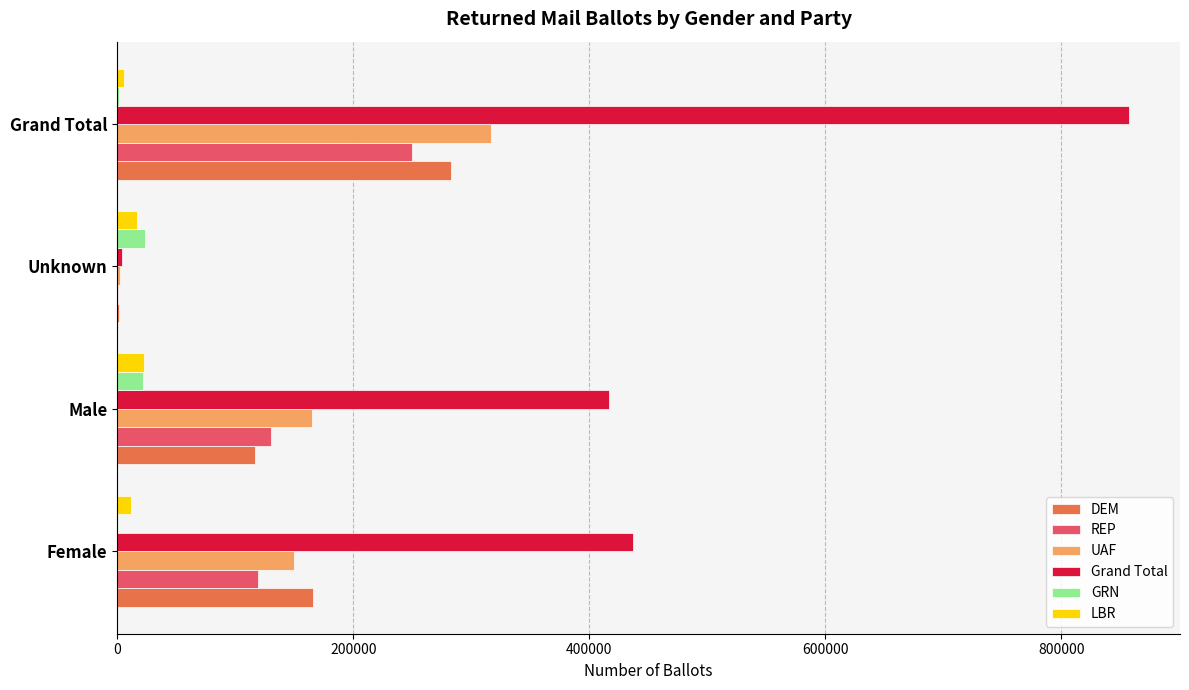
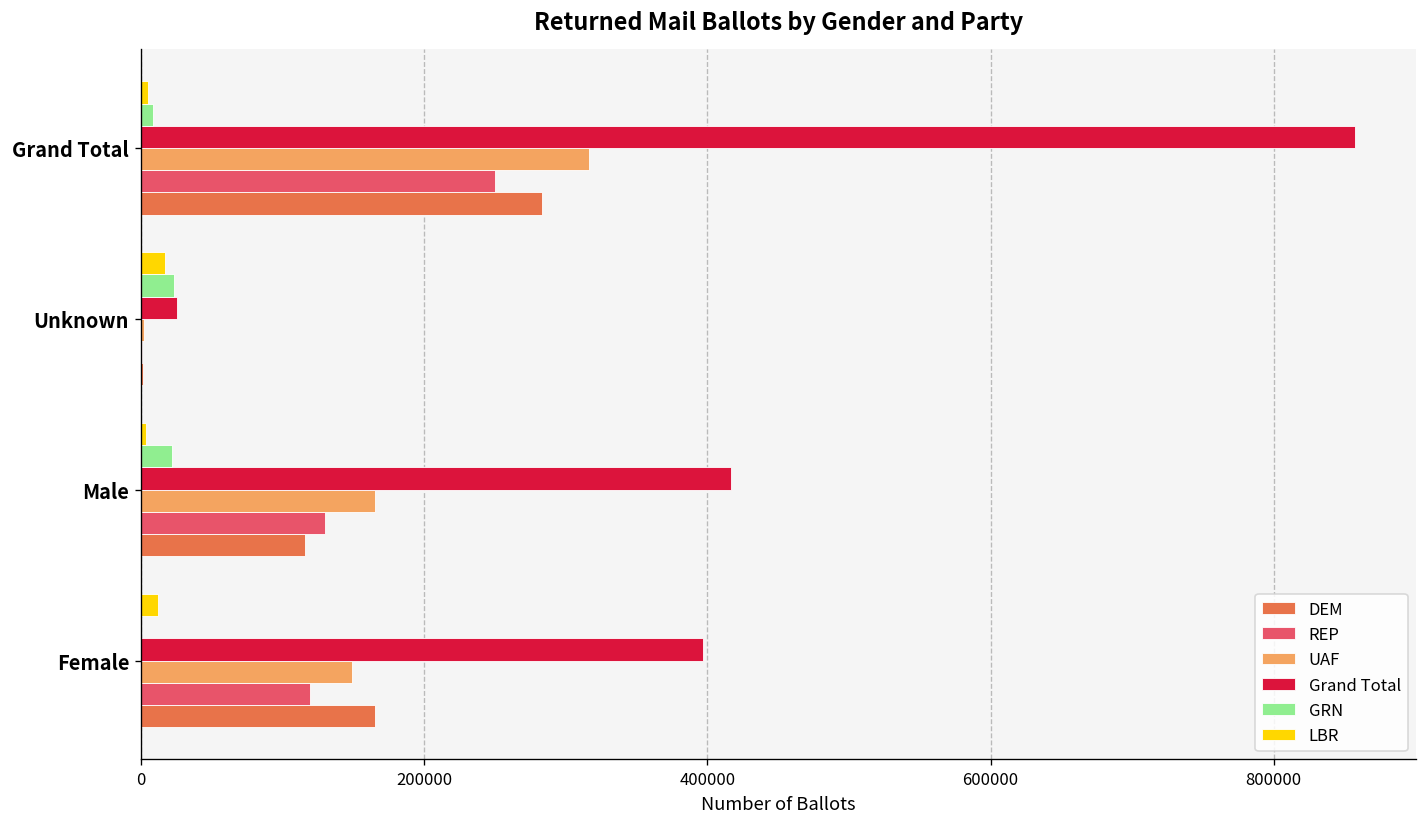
  {
    "Grand Total": {
      "Grand Total": 858000,
-     "Unknown": 4000,
+     "Unknown": 26000,
      "Male": 417000,
-     "Female": 437000
+     "Female": 397000
    },
    "GRN": {
-     "Grand Total": 1000,
+     "Grand Total": 8000,
      "Unknown": 23000,
      "Male": 22000
    },
    "LBR": {
      "Grand Total": 5000,
      "Unknown": 17000,
-     "Male": 23000,
+     "Male": 4000,
      "Female": 12000
    }
  }
